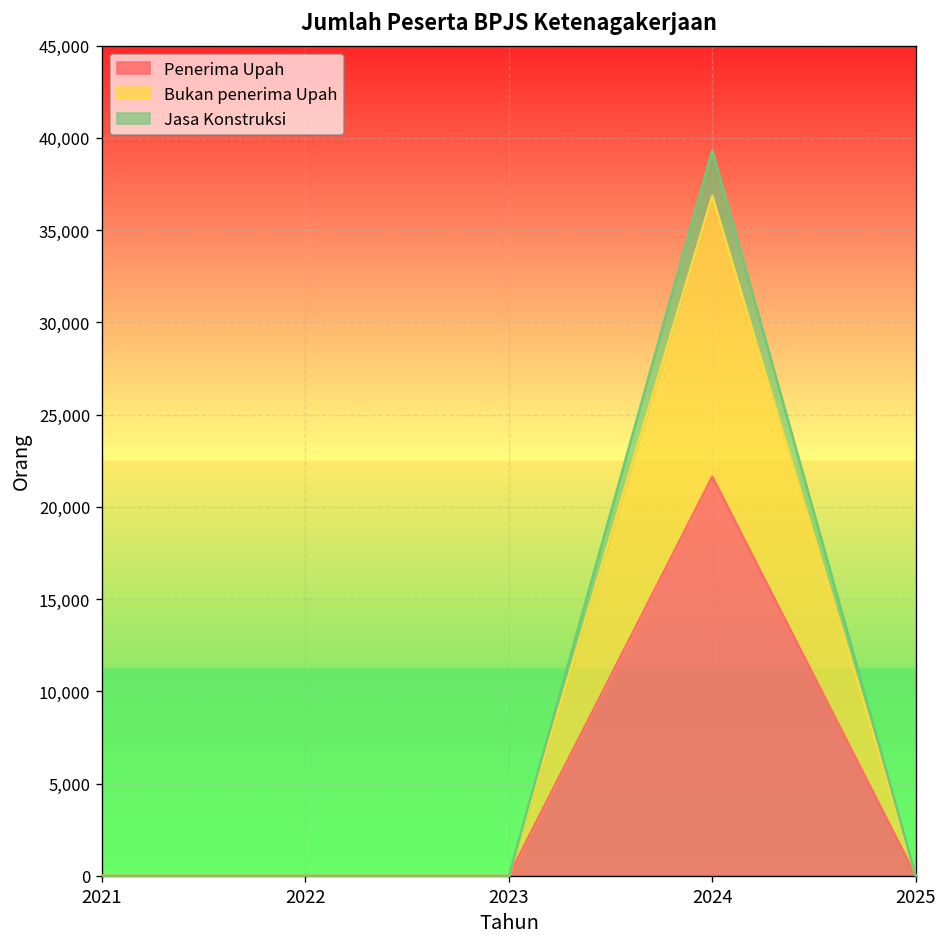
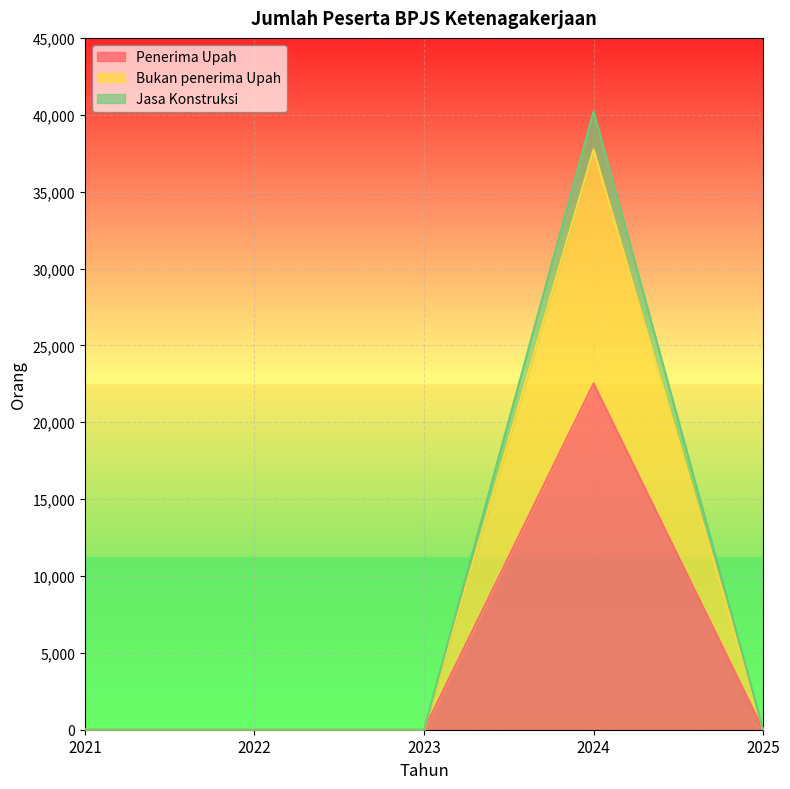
  {
    "Penerima Upah": {
-     "2024": "21,600"
+     "2024": "22,500"
    },
    "Bukan penerima Upah": {
      "2024": "15,200"
    },
    "Jasa Konstruksi": {
      "2024": "2,500"
    }
  }
